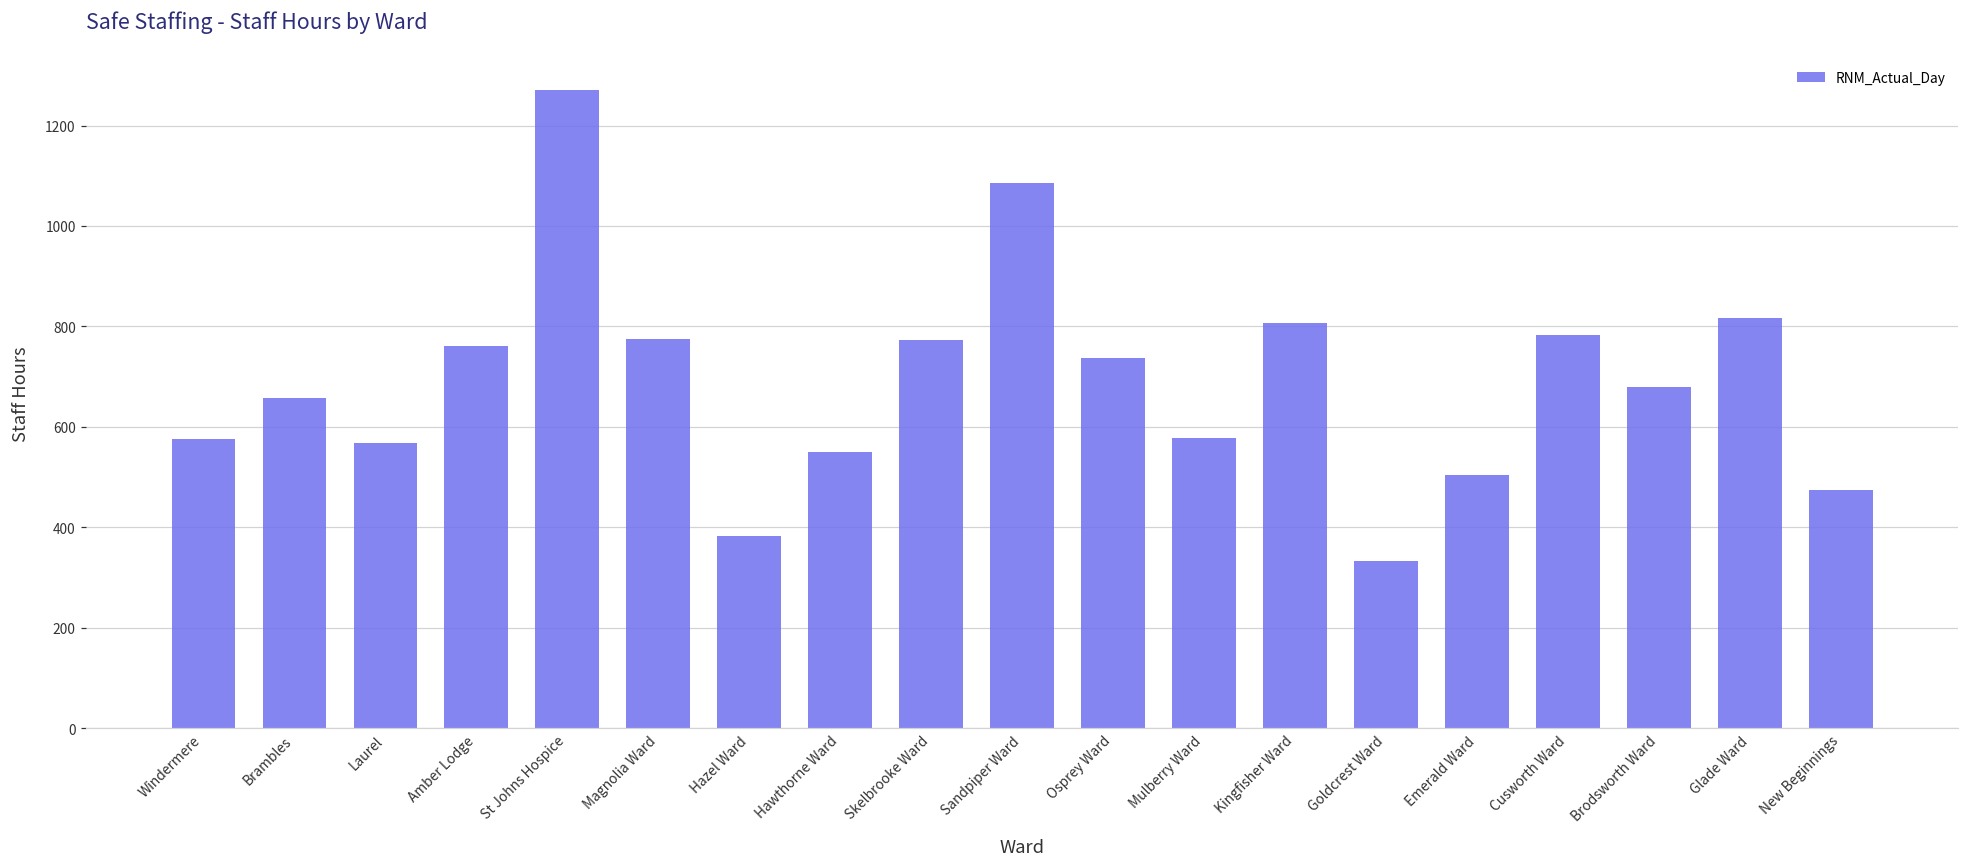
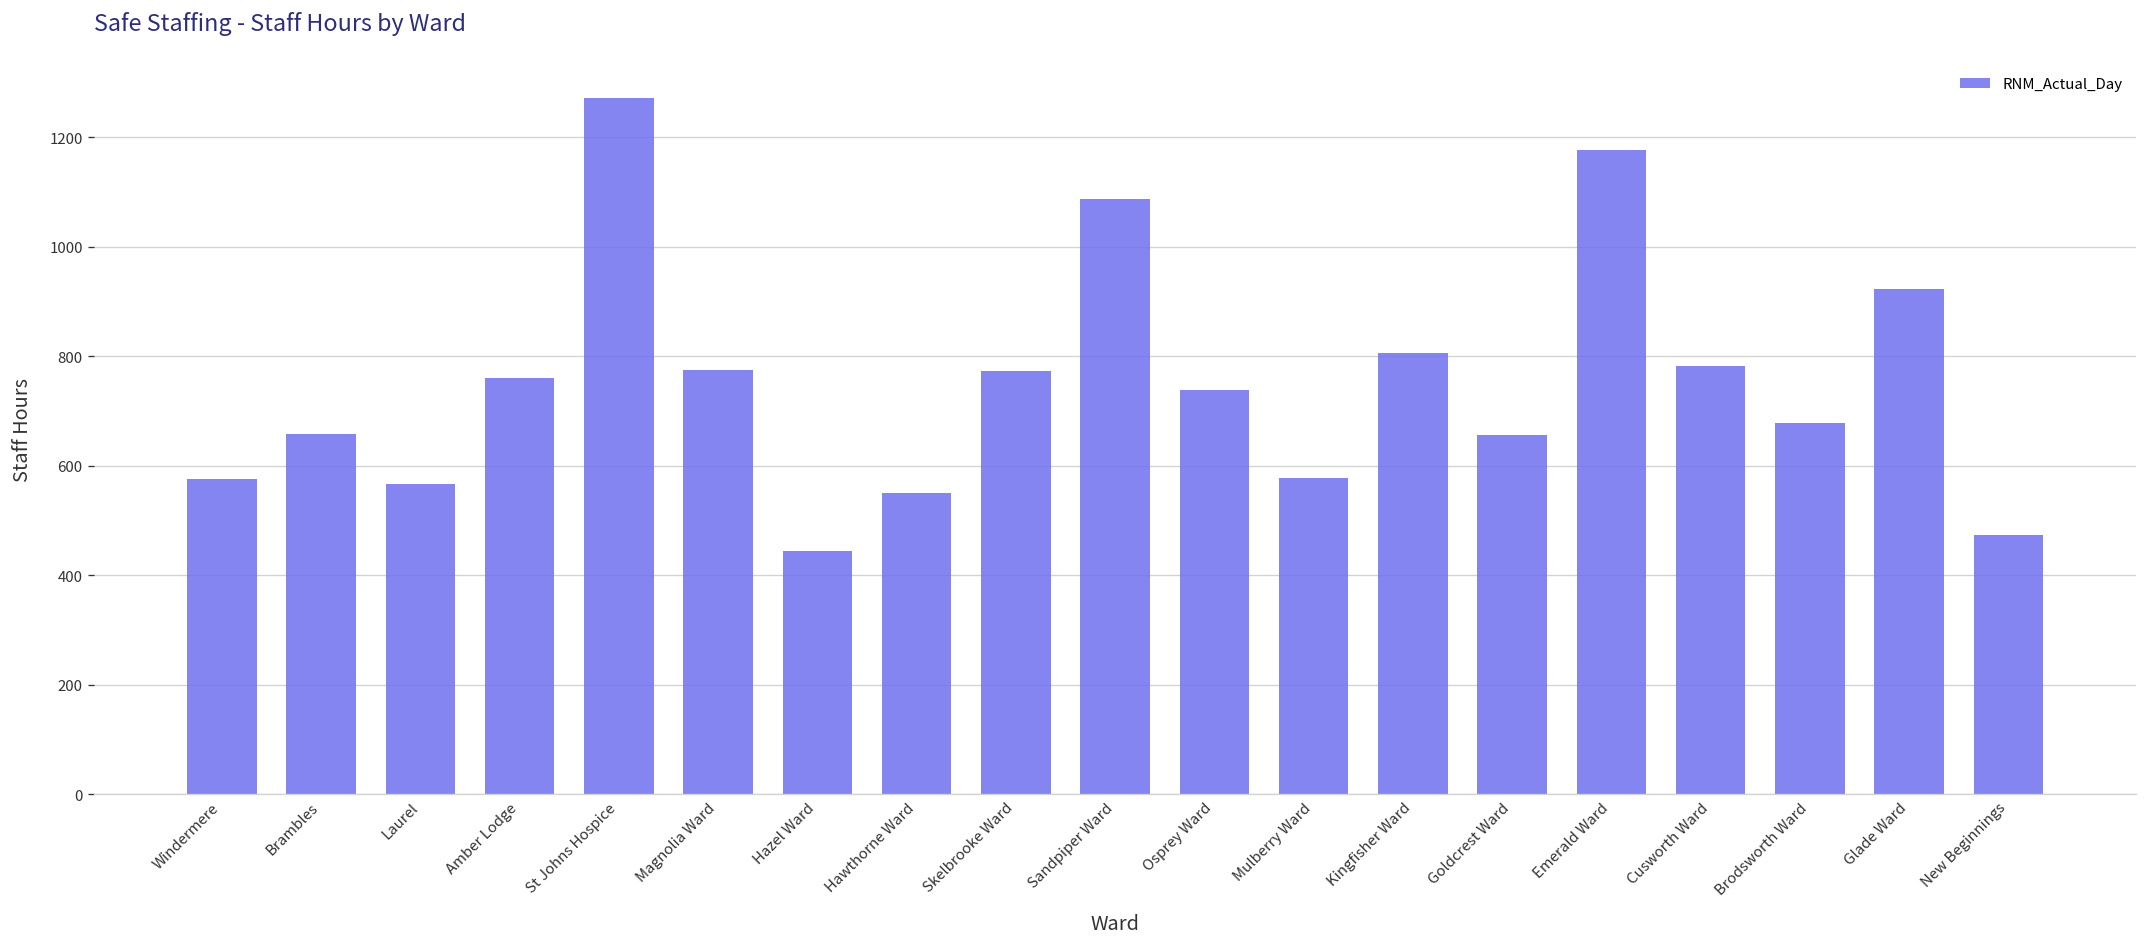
  {
    "Windermere": 580,
    "Brambles": 660,
    "Laurel": 570,
    "Amber Lodge": 760,
    "St Johns Hospice": 1270,
    "Magnolia Ward": 770,
-   "Hazel Ward": 380,
+   "Hazel Ward": 440,
    "Hawthorne Ward": 550,
    "Skelbrooke Ward": 770,
    "Sandpiper Ward": 1090,
    "Osprey Ward": 740,
    "Mulberry Ward": 580,
    "Kingfisher Ward": 810,
-   "Goldcrest Ward": 330,
-   "Emerald Ward": 500,
+   "Goldcrest Ward": 660,
+   "Emerald Ward": 1180,
    "Cusworth Ward": 780,
    "Brodsworth Ward": 680,
-   "Glade Ward": 820,
+   "Glade Ward": 920,
    "New Beginnings": 470
  }
